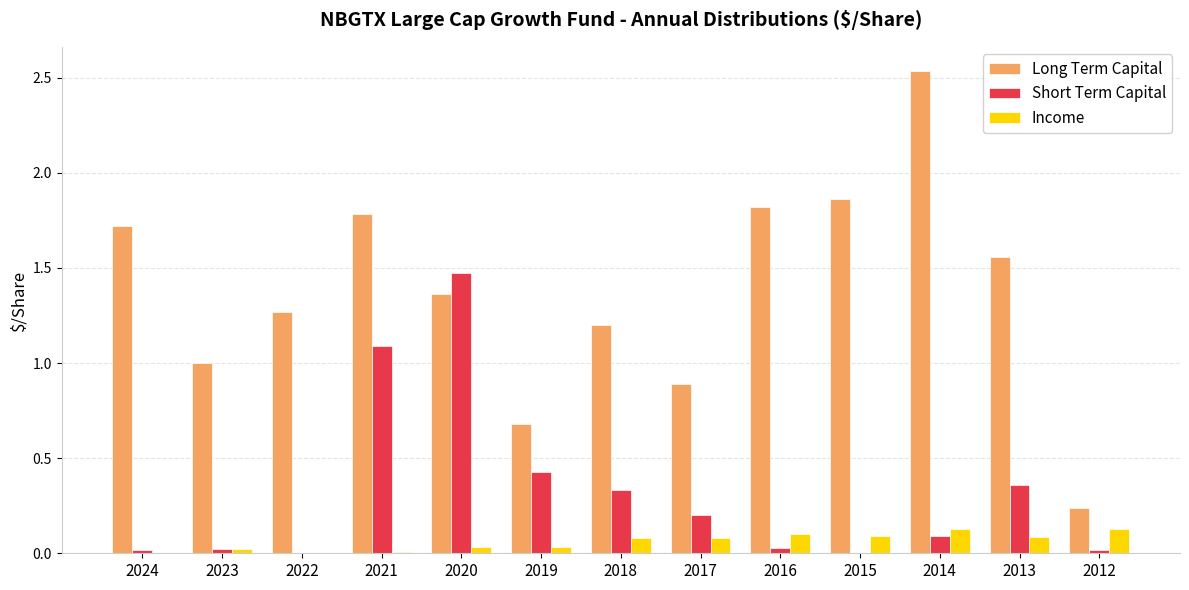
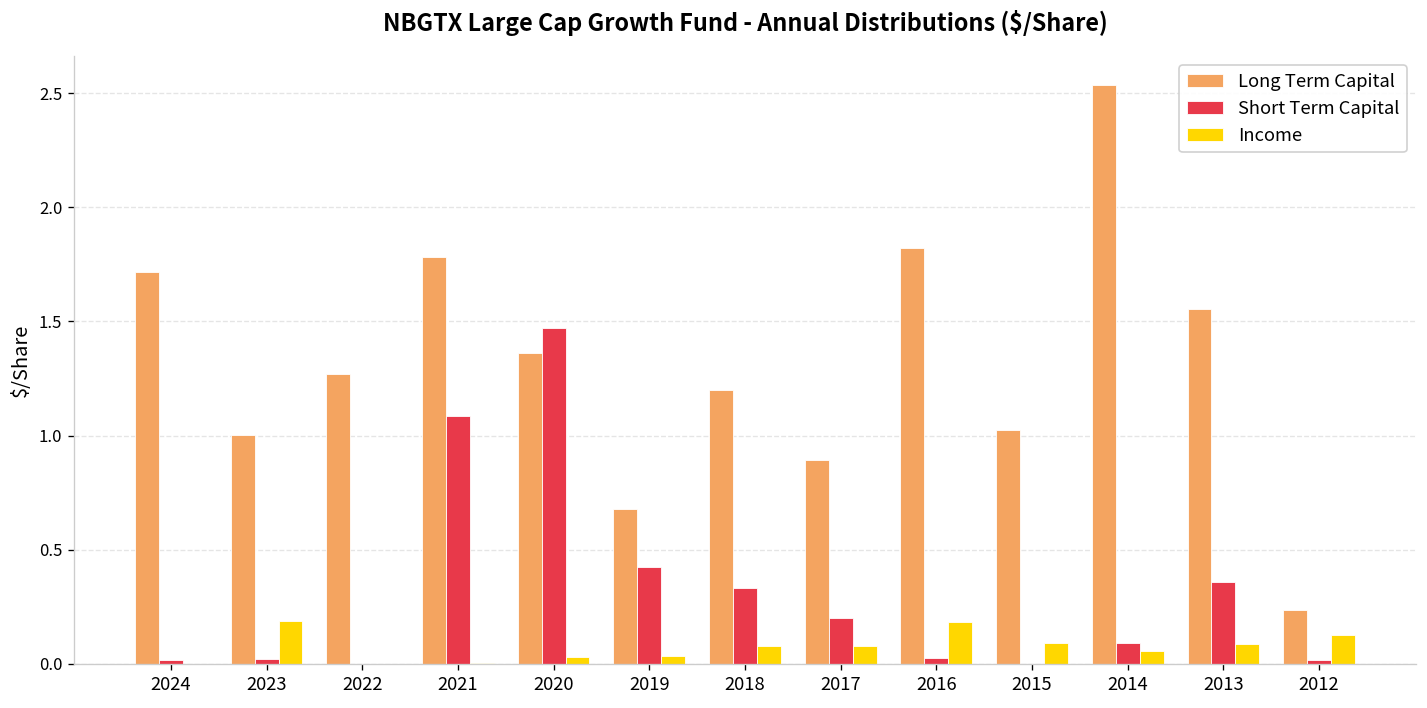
  {
    "Long Term Capital": {
      "2024": 1.72,
      "2023": 1.00,
      "2022": 1.27,
      "2021": 1.78,
      "2020": 1.36,
      "2019": 0.68,
      "2018": 1.20,
      "2017": 0.89,
      "2016": 1.82,
-     "2015": 1.86,
+     "2015": 1.03,
      "2014": 2.54,
      "2013": 1.56,
      "2012": 0.24
    },
    "Short Term Capital": {
      "2024": 0.02,
      "2023": 0.02,
      "2022": 0.00,
      "2021": 1.09,
      "2020": 1.47,
      "2019": 0.43,
      "2018": 0.33,
      "2017": 0.20,
      "2016": 0.03,
      "2015": 0.00,
      "2014": 0.09,
      "2013": 0.36,
      "2012": 0.02
    },
    "Income": {
-     "2023": 0.02,
+     "2023": 0.19,
      "2022": 0.00,
      "2020": 0.03,
      "2019": 0.03,
      "2018": 0.08,
      "2017": 0.08,
-     "2016": 0.10,
+     "2016": 0.18,
      "2015": 0.09,
-     "2014": 0.13,
+     "2014": 0.06,
      "2013": 0.09,
      "2012": 0.13
    }
  }
